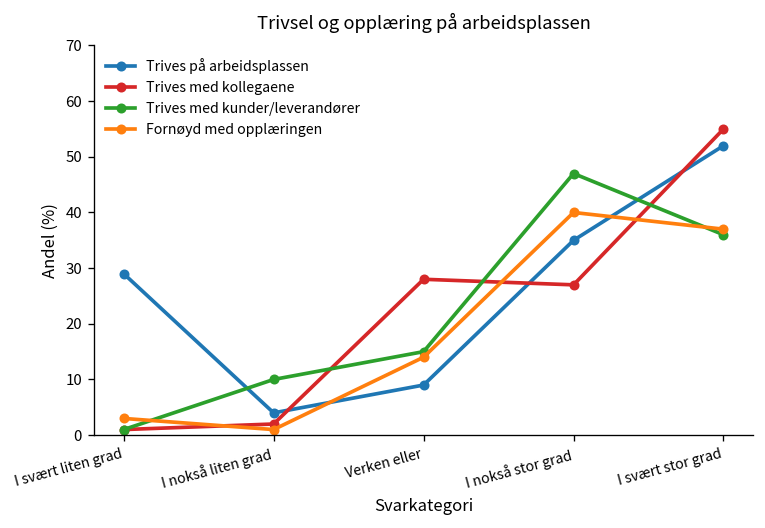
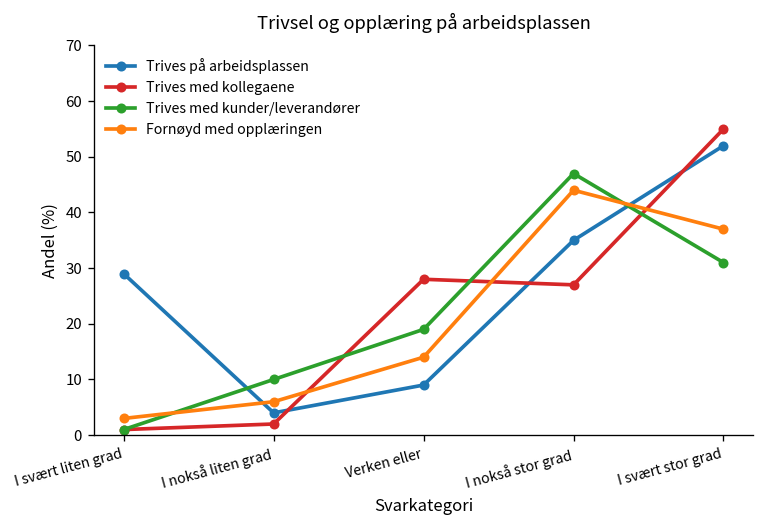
  {
    "Trives på arbeidsplassen": {
      "I svært liten grad": 29,
      "I nokså liten grad": 4,
      "Verken eller": 9,
      "I nokså stor grad": 35,
      "I svært stor grad": 52
    },
    "Trives med kollegaene": {
      "I nokså liten grad": 2,
      "Verken eller": 28,
      "I nokså stor grad": 27,
      "I svært stor grad": 55
    },
    "Trives med kunder/leverandører": {
      "I nokså liten grad": 10,
-     "Verken eller": 15,
+     "Verken eller": 19,
      "I nokså stor grad": 47,
-     "I svært stor grad": 36
+     "I svært stor grad": 31
    },
    "Fornøyd med opplæringen": {
      "I svært liten grad": 3,
-     "I nokså liten grad": 1,
+     "I nokså liten grad": 6,
      "Verken eller": 14,
-     "I nokså stor grad": 40,
+     "I nokså stor grad": 44,
      "I svært stor grad": 37
    }
  }
